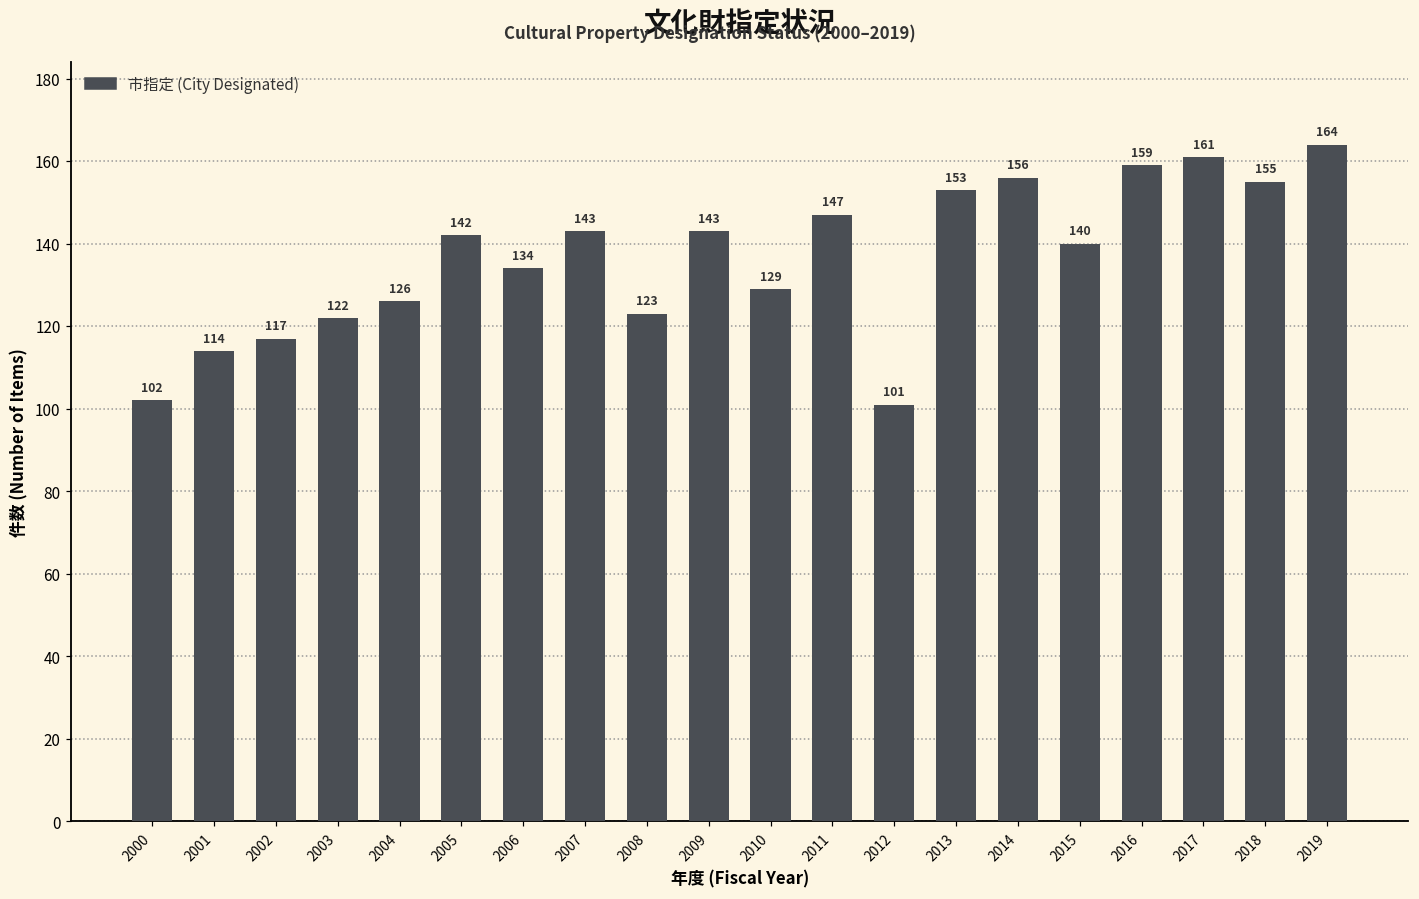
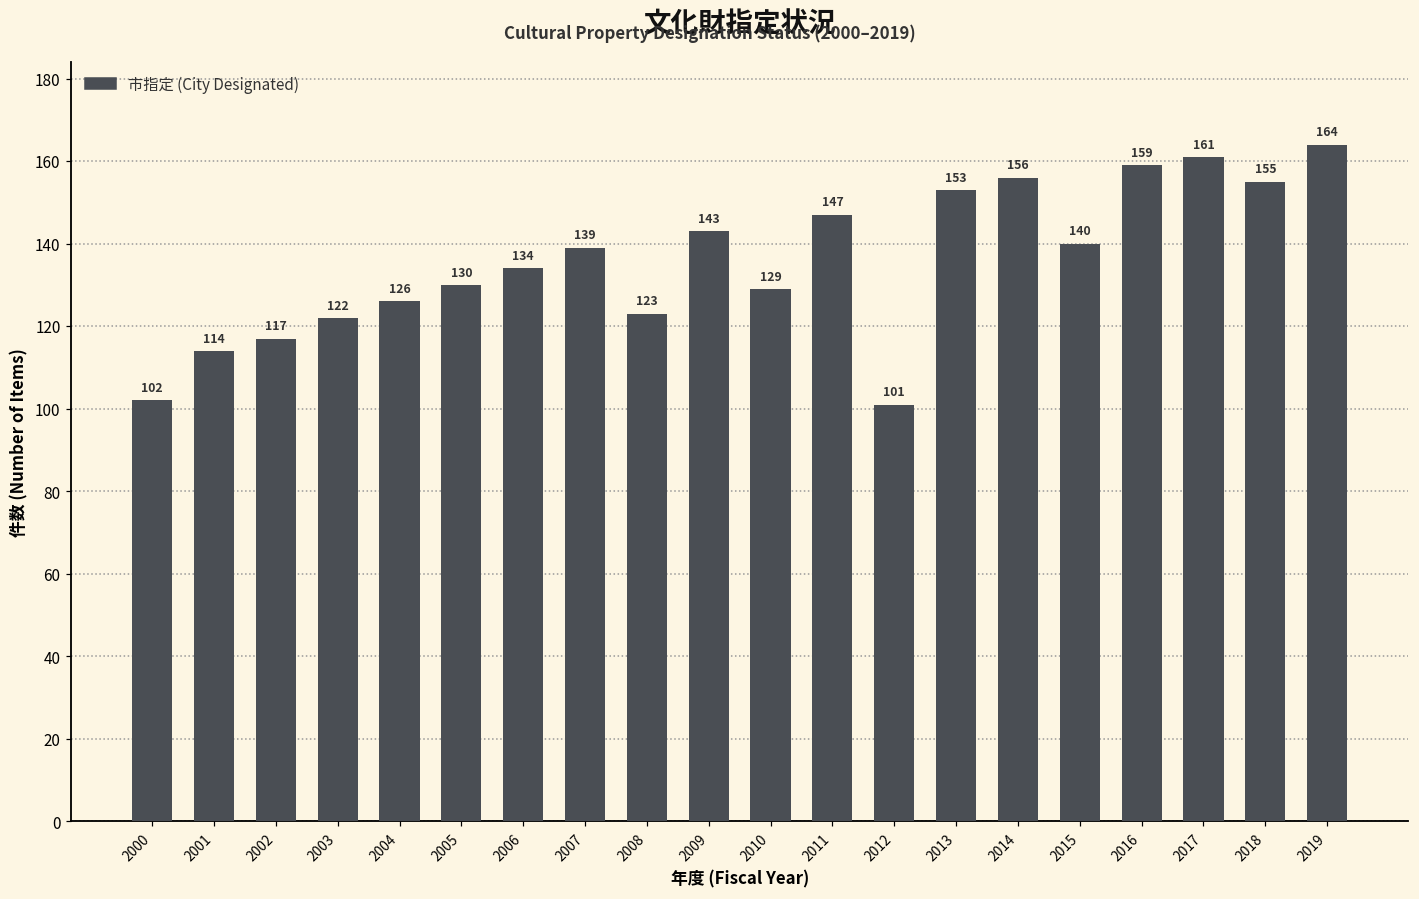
  {
    "2000": 102,
    "2001": 114,
    "2002": 117,
    "2003": 122,
    "2004": 126,
-   "2005": 142,
+   "2005": 130,
    "2006": 134,
-   "2007": 143,
+   "2007": 139,
    "2008": 123,
    "2009": 143,
    "2010": 129,
    "2011": 147,
    "2012": 101,
    "2013": 153,
    "2014": 156,
    "2015": 140,
    "2016": 159,
    "2017": 161,
    "2018": 155,
    "2019": 164
  }
